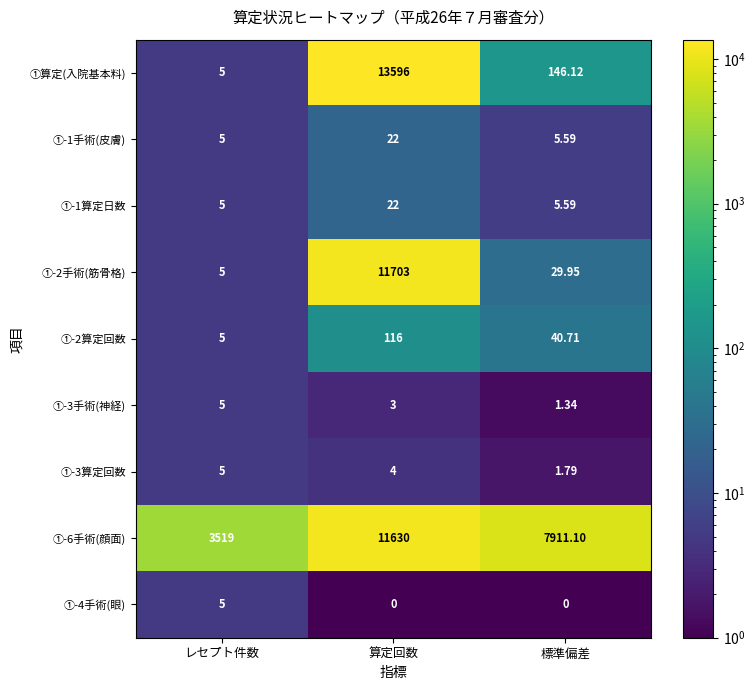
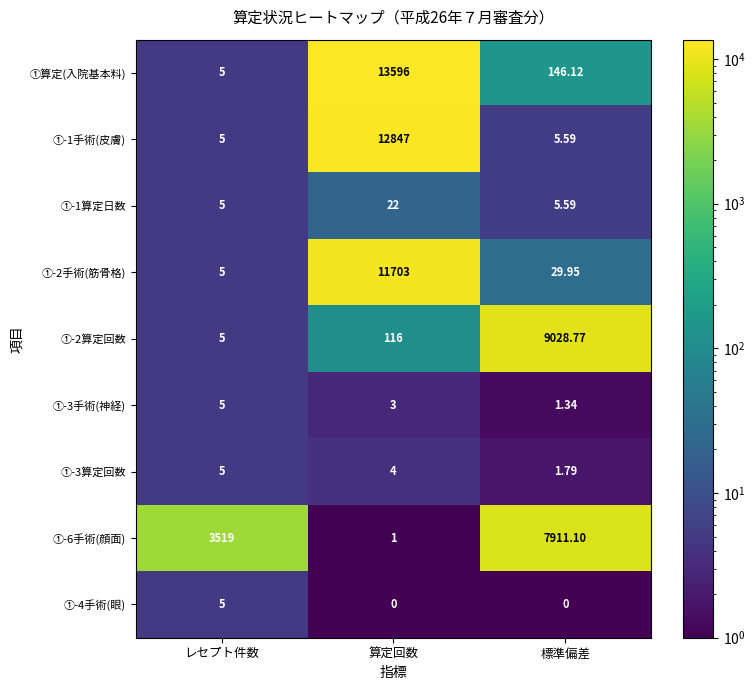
  {
    "①算定(入院基本料)": {
      "レセプト件数": 5,
      "算定回数": 13596,
      "標準偏差": 146.12
    },
    "①-1手術(皮膚)": {
      "レセプト件数": 5,
-     "算定回数": 22,
+     "算定回数": 12847,
      "標準偏差": 5.59
    },
    "①-1算定日数": {
      "レセプト件数": 5,
      "算定回数": 22,
      "標準偏差": 5.59
    },
    "①-2手術(筋骨格)": {
      "レセプト件数": 5,
      "算定回数": 11703,
      "標準偏差": 29.95
    },
    "①-2算定回数": {
      "レセプト件数": 5,
      "算定回数": 116,
-     "標準偏差": 40.71
+     "標準偏差": 9028.77
    },
    "①-3手術(神経)": {
      "レセプト件数": 5,
      "算定回数": 3,
      "標準偏差": 1.34
    },
    "①-3算定回数": {
      "レセプト件数": 5,
      "算定回数": 4,
      "標準偏差": 1.79
    },
    "①-6手術(顔面)": {
      "レセプト件数": 3519,
-     "算定回数": 11630,
+     "算定回数": 1,
      "標準偏差": 7911.10
    },
    "①-4手術(眼)": {
      "レセプト件数": 5,
      "算定回数": 0,
      "標準偏差": 0
    }
  }
